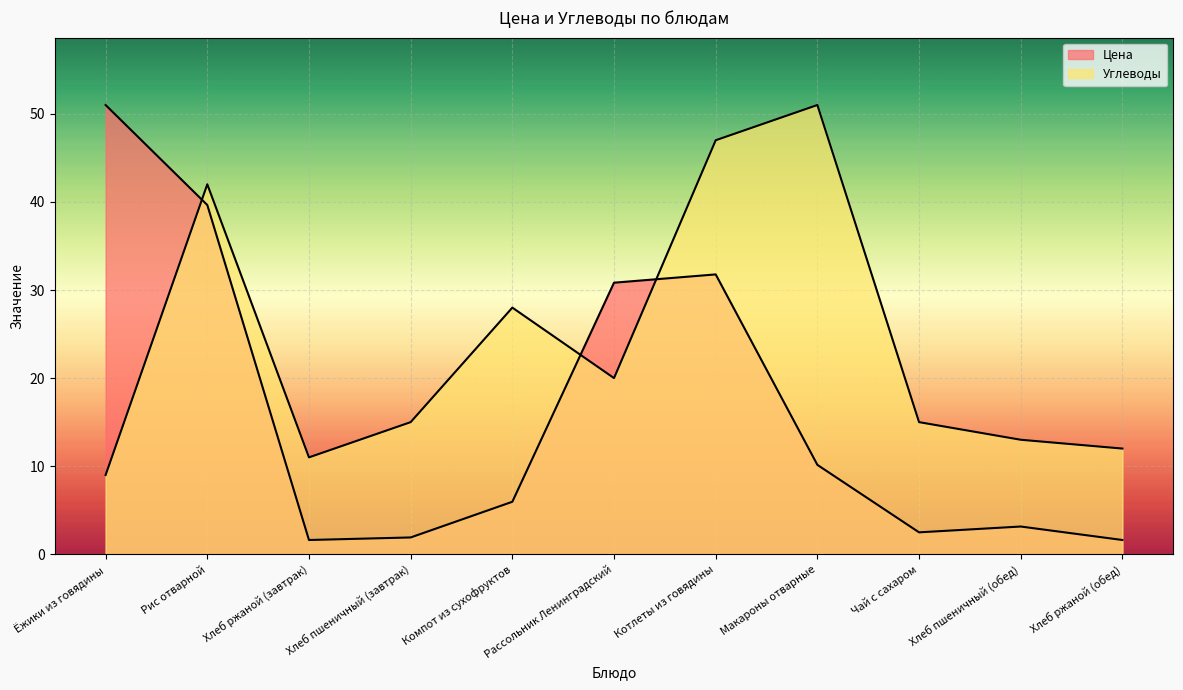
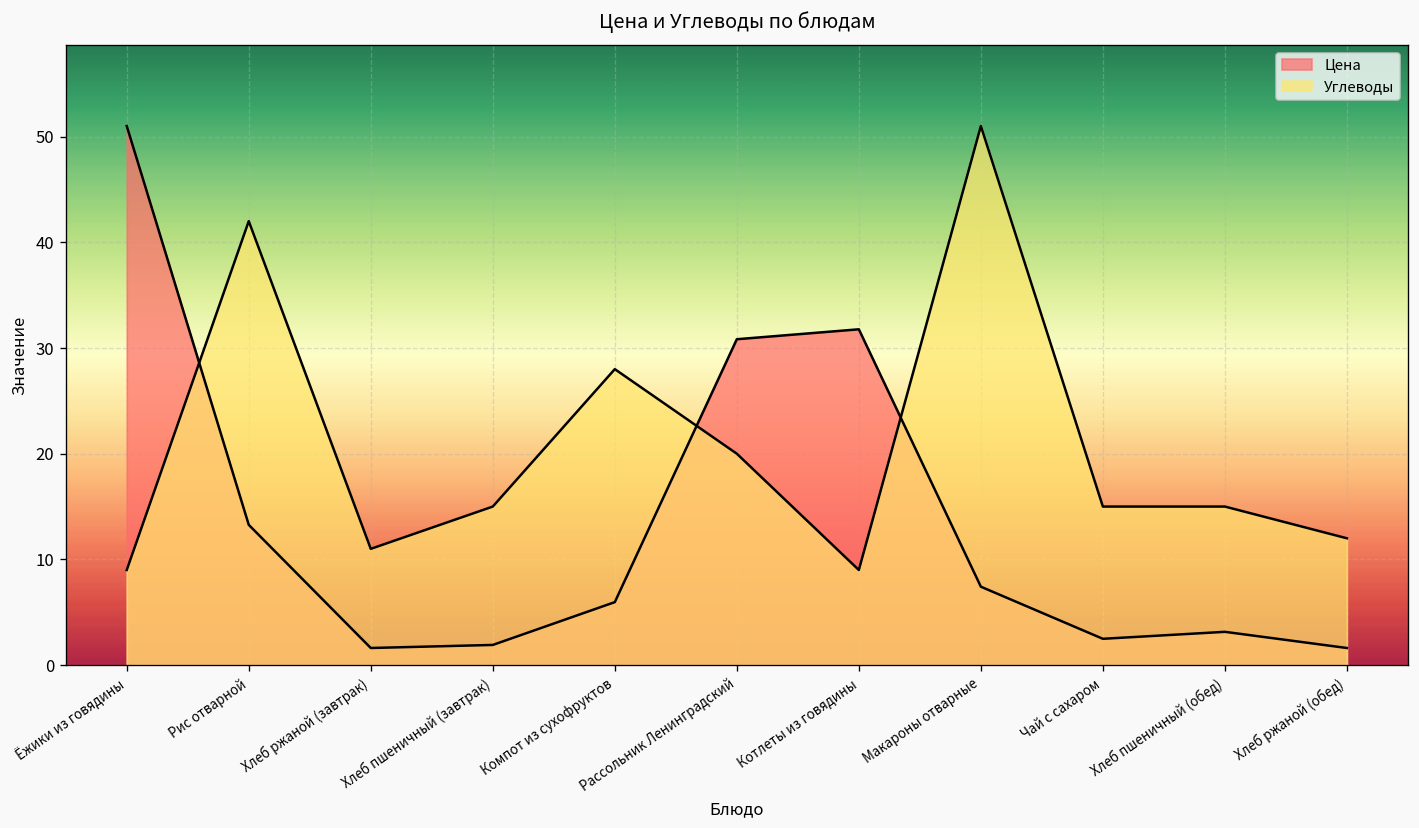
  {
    "Цена": {
      "Ёжики из говядины": 51,
-     "Рис отварной": 40,
+     "Рис отварной": 13,
      "Хлеб ржаной (завтрак)": 2,
      "Хлеб пшеничный (завтрак)": 2,
      "Компот из сухофруктов": 6,
      "Рассольник Ленинградский": 31,
      "Котлеты из говядины": 32,
-     "Макароны отварные": 10,
+     "Макароны отварные": 7,
      "Чай с сахаром": 2,
      "Хлеб пшеничный (обед)": 3,
      "Хлеб ржаной (обед)": 2
    },
    "Углеводы": {
      "Ёжики из говядины": 9,
      "Рис отварной": 42,
      "Хлеб ржаной (завтрак)": 11,
      "Хлеб пшеничный (завтрак)": 15,
      "Компот из сухофруктов": 28,
      "Рассольник Ленинградский": 20,
-     "Котлеты из говядины": 47,
+     "Котлеты из говядины": 9,
      "Макароны отварные": 51,
      "Чай с сахаром": 15,
-     "Хлеб пшеничный (обед)": 13,
+     "Хлеб пшеничный (обед)": 15,
      "Хлеб ржаной (обед)": 12
    }
  }
